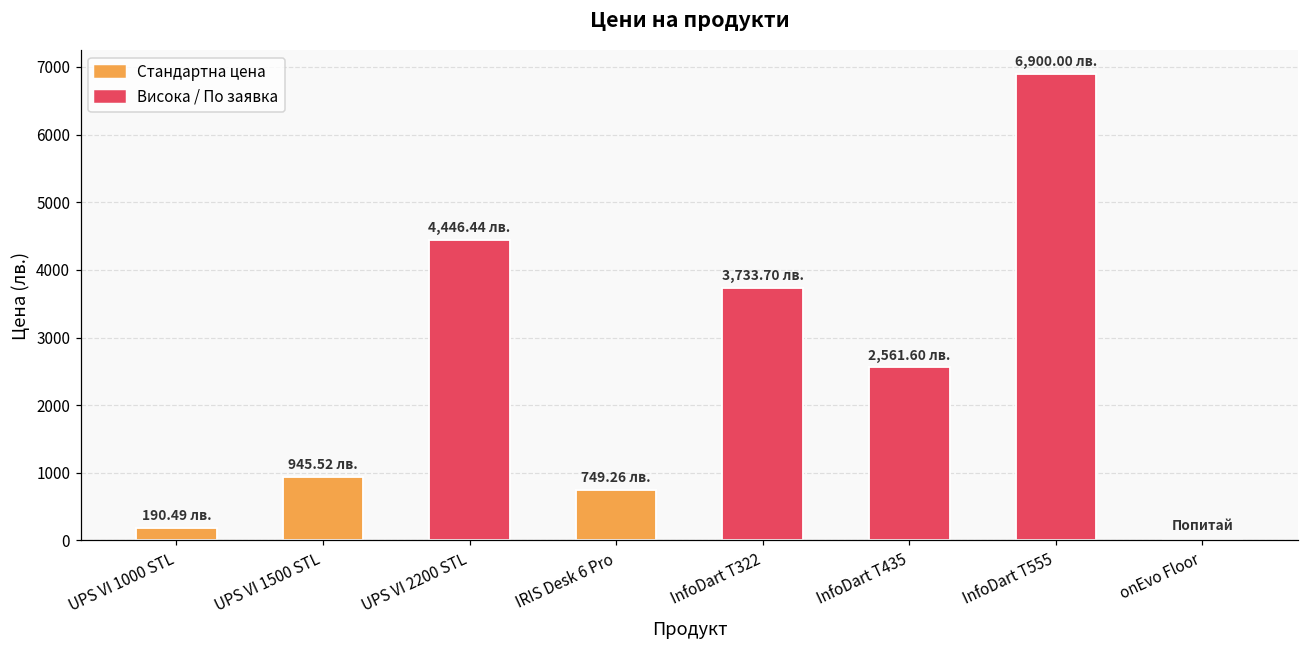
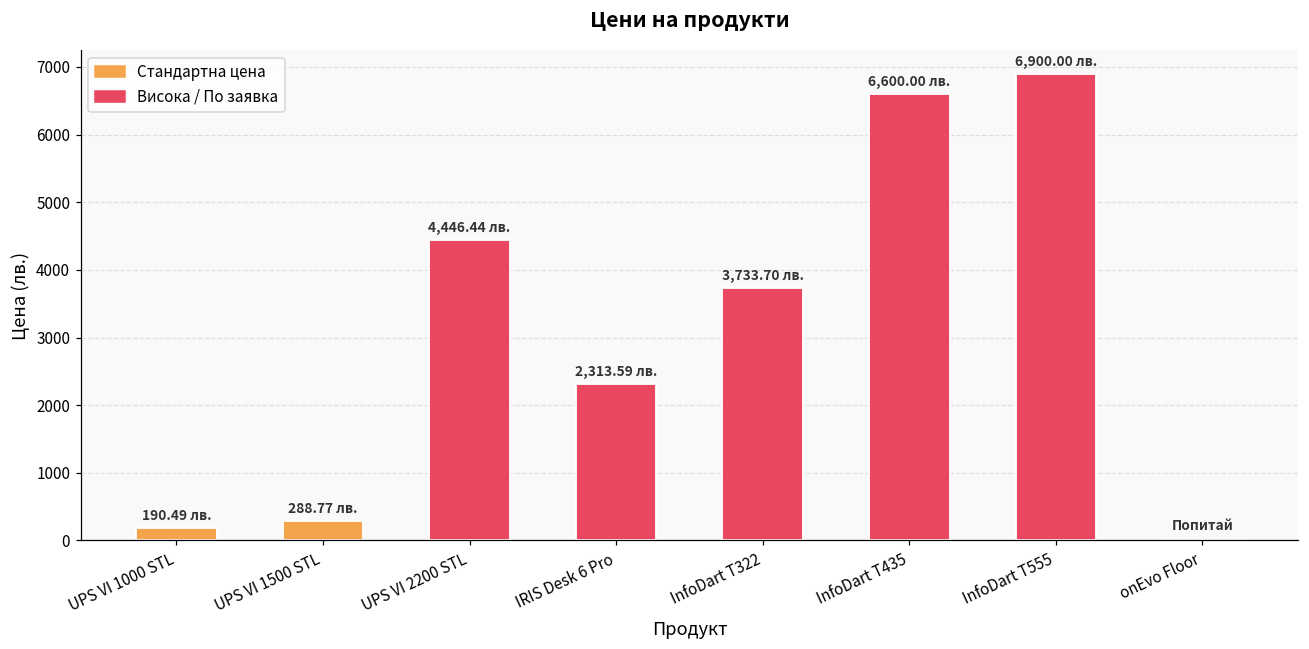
  {
    "UPS VI 1000 STL": "190.49",
-   "UPS VI 1500 STL": "945.52",
+   "UPS VI 1500 STL": "288.77",
    "UPS VI 2200 STL": "4,446.44",
-   "IRIS Desk 6 Pro": "749.26",
+   "IRIS Desk 6 Pro": "2,313.59",
    "InfoDart T322": "3,733.70",
-   "InfoDart T435": "2,561.60",
+   "InfoDart T435": "6,600.00",
    "InfoDart T555": "6,900.00"
  }
